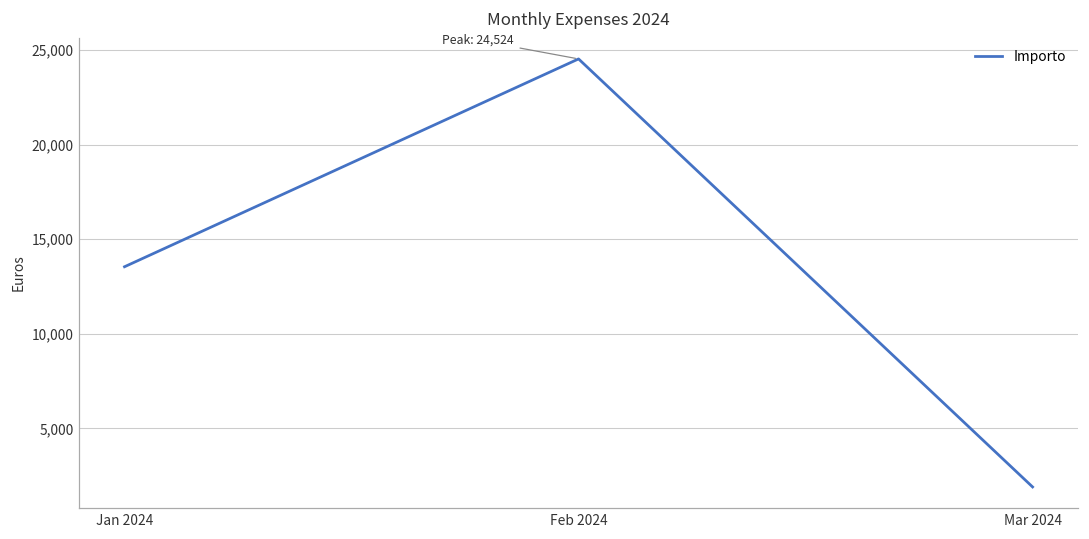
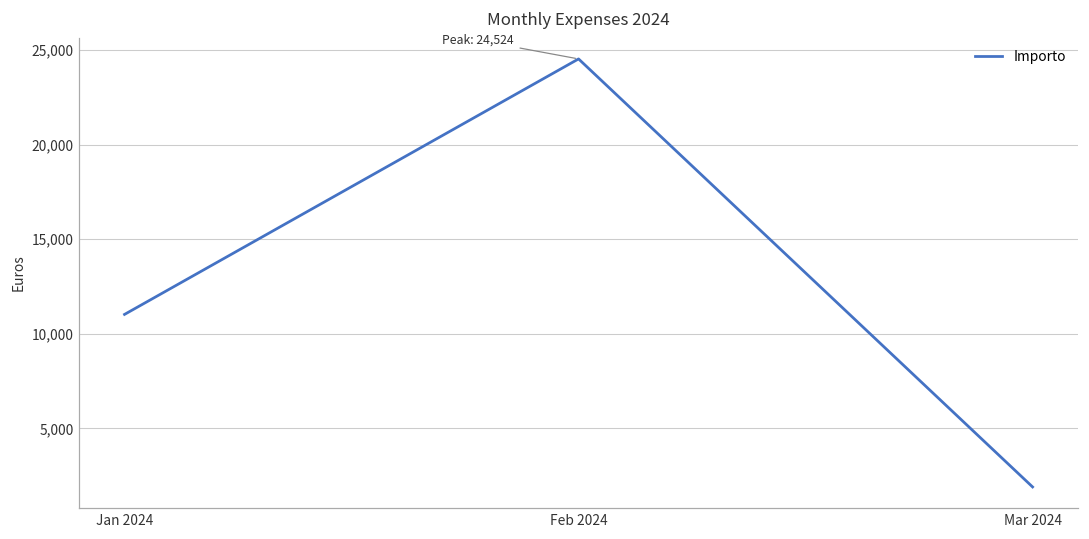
  {
-   "Jan 2024": "13,500",
+   "Jan 2024": "11,000",
    "Mar 2024": "1,900"
  }
